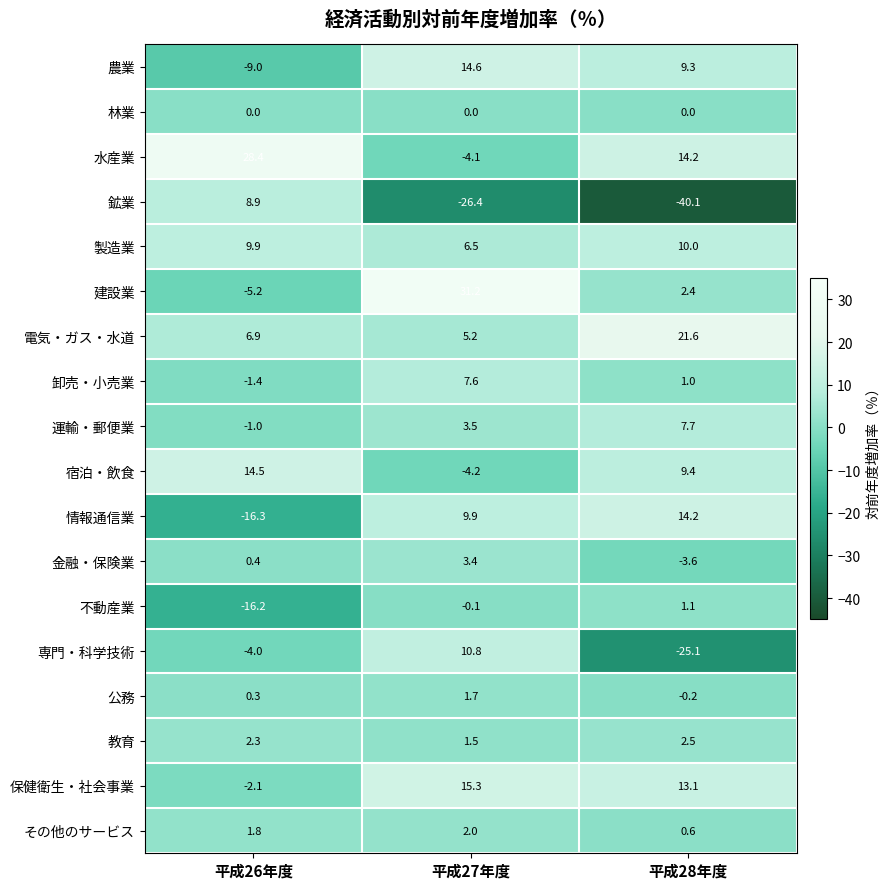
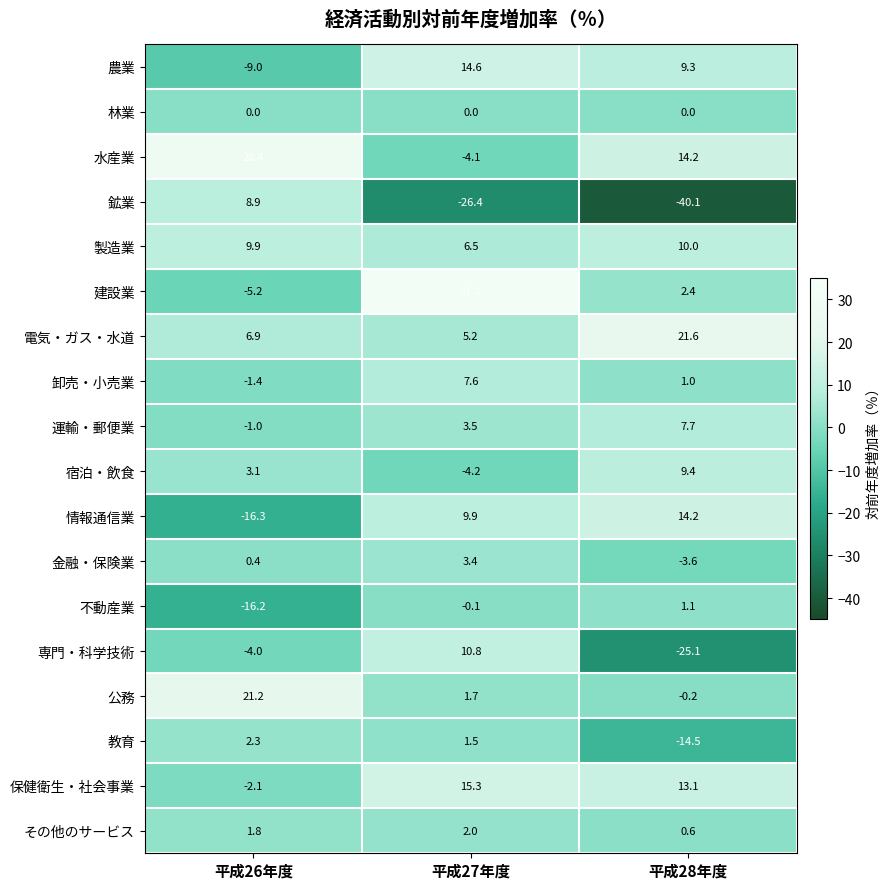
  {
    "農業": {
      "平成26年度": -9.0,
      "平成27年度": 14.6,
      "平成28年度": 9.3
    },
    "林業": {
      "平成26年度": 0.0,
      "平成27年度": 0.0,
      "平成28年度": 0.0
    },
    "水産業": {
      "平成27年度": -4.1,
      "平成28年度": 14.2
    },
    "鉱業": {
      "平成26年度": 8.9,
      "平成27年度": -26.4,
      "平成28年度": -40.1
    },
    "製造業": {
      "平成26年度": 9.9,
      "平成27年度": 6.5,
      "平成28年度": 10.0
    },
    "建設業": {
      "平成26年度": -5.2,
      "平成28年度": 2.4
    },
    "電気・ガス・水道": {
      "平成26年度": 6.9,
      "平成27年度": 5.2,
      "平成28年度": 21.6
    },
    "卸売・小売業": {
      "平成26年度": -1.4,
      "平成27年度": 7.6,
      "平成28年度": 1.0
    },
    "運輸・郵便業": {
      "平成26年度": -1.0,
      "平成27年度": 3.5,
      "平成28年度": 7.7
    },
    "宿泊・飲食": {
-     "平成26年度": 14.5,
+     "平成26年度": 3.1,
      "平成27年度": -4.2,
      "平成28年度": 9.4
    },
    "情報通信業": {
      "平成26年度": -16.3,
      "平成27年度": 9.9,
      "平成28年度": 14.2
    },
    "金融・保険業": {
      "平成26年度": 0.4,
      "平成27年度": 3.4,
      "平成28年度": -3.6
    },
    "不動産業": {
      "平成26年度": -16.2,
      "平成27年度": -0.1,
      "平成28年度": 1.1
    },
    "専門・科学技術": {
      "平成26年度": -4.0,
      "平成27年度": 10.8,
      "平成28年度": -25.1
    },
    "公務": {
-     "平成26年度": 0.3,
+     "平成26年度": 21.2,
      "平成27年度": 1.7,
      "平成28年度": -0.2
    },
    "教育": {
      "平成26年度": 2.3,
      "平成27年度": 1.5,
-     "平成28年度": 2.5
+     "平成28年度": -14.5
    },
    "保健衛生・社会事業": {
      "平成26年度": -2.1,
      "平成27年度": 15.3,
      "平成28年度": 13.1
    },
    "その他のサービス": {
      "平成26年度": 1.8,
      "平成27年度": 2.0,
      "平成28年度": 0.6
    }
  }
